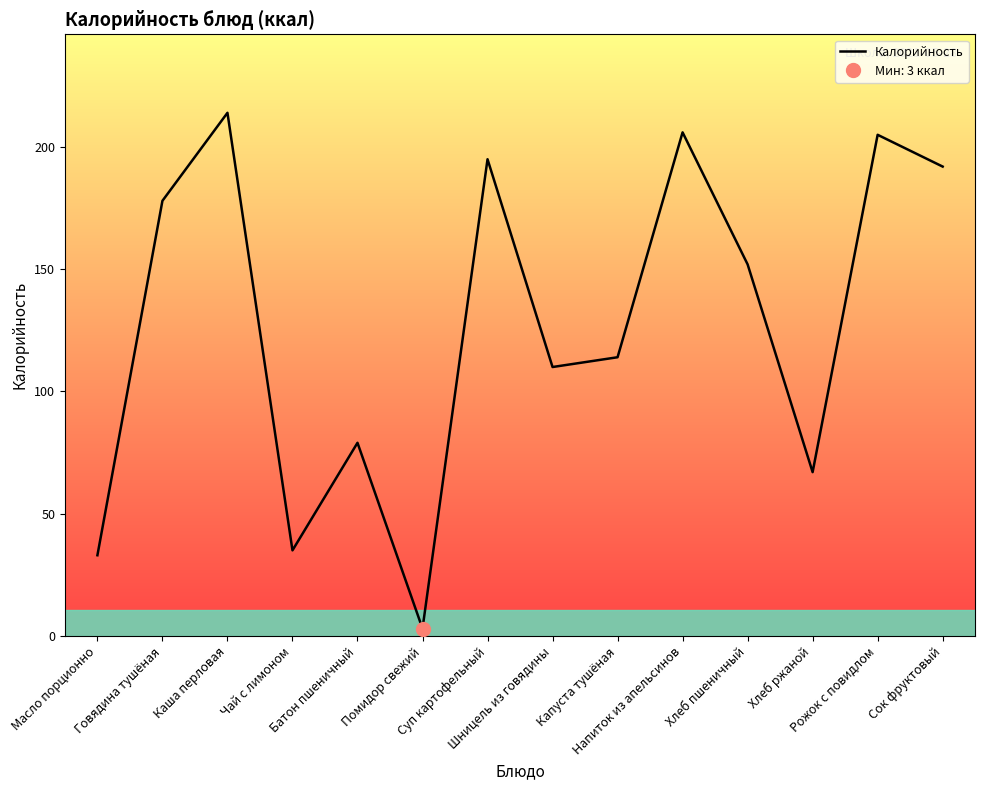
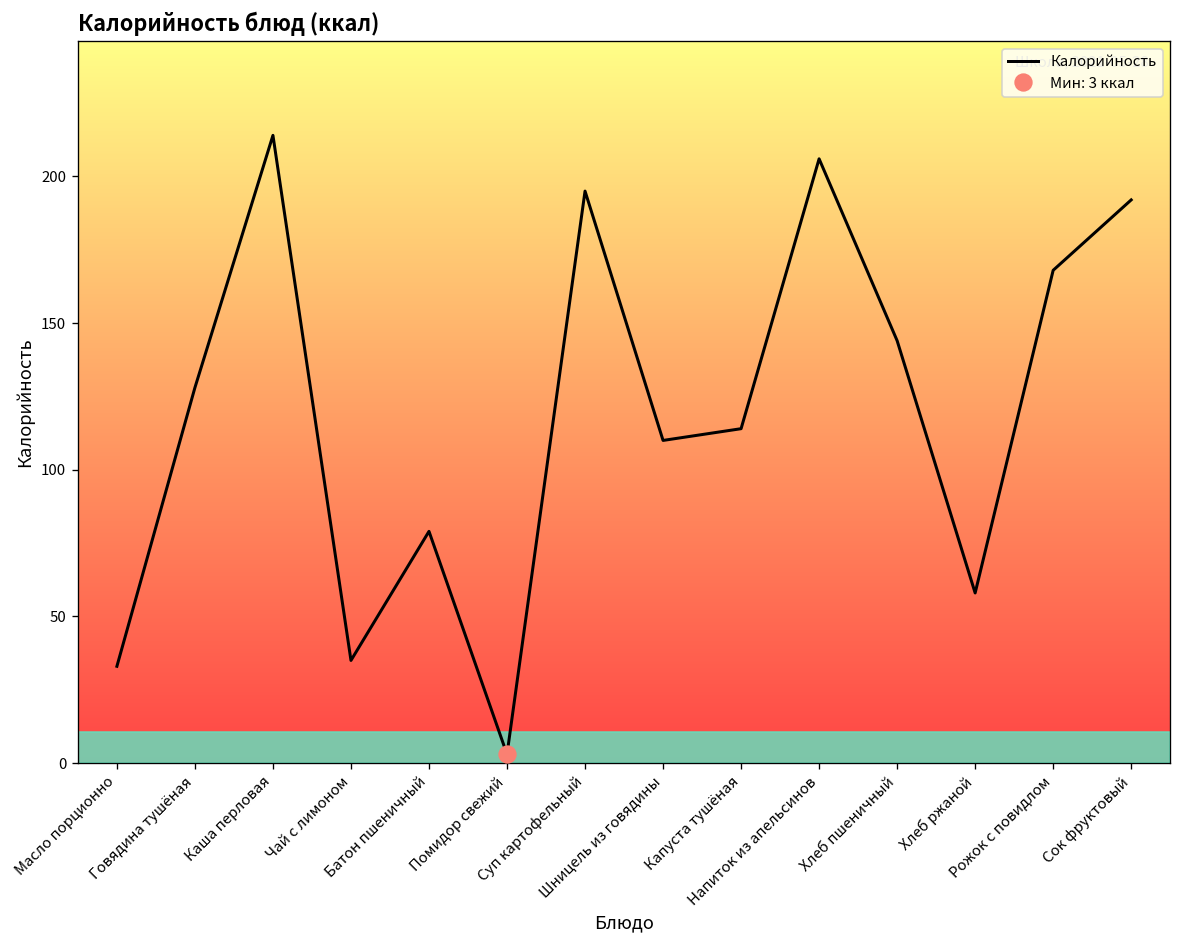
  {
    "Калорийность": {
      "Масло порционно": 33,
-     "Говядина тушёная": 178,
+     "Говядина тушёная": 128,
      "Каша перловая": 214,
      "Чай с лимоном": 35,
      "Батон пшеничный": 79,
      "Суп картофельный": 195,
      "Шницель из говядины": 110,
      "Капуста тушёная": 114,
      "Напиток из апельсинов": 206,
-     "Хлеб пшеничный": 152,
-     "Хлеб ржаной": 67,
-     "Рожок с повидлом": 205,
+     "Хлеб пшеничный": 144,
+     "Хлеб ржаной": 58,
+     "Рожок с повидлом": 168,
      "Сок фруктовый": 192
    }
  }
